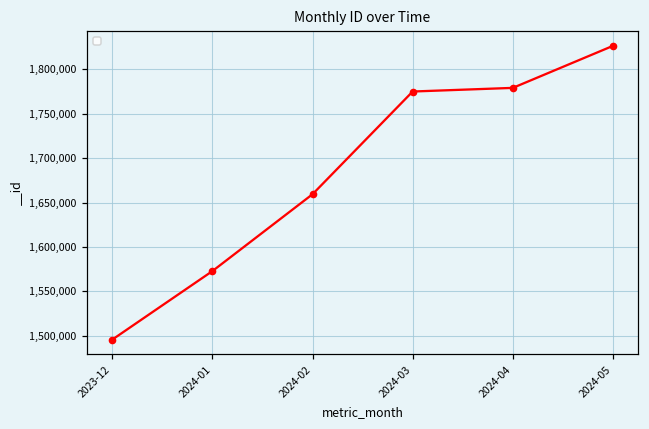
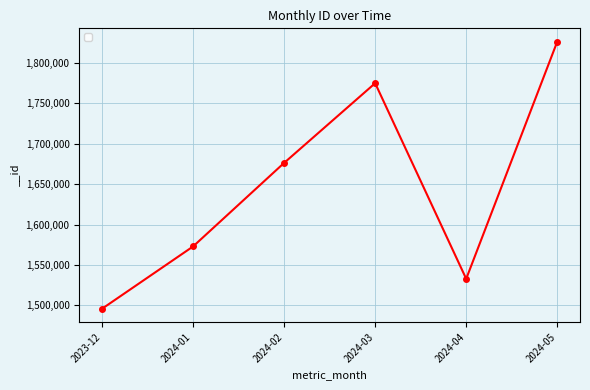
  {
    "2023-12": "1,500,000",
    "2024-01": "1,570,000",
-   "2024-02": "1,660,000",
+   "2024-02": "1,680,000",
    "2024-03": "1,770,000",
-   "2024-04": "1,780,000",
+   "2024-04": "1,530,000",
    "2024-05": "1,830,000"
  }
